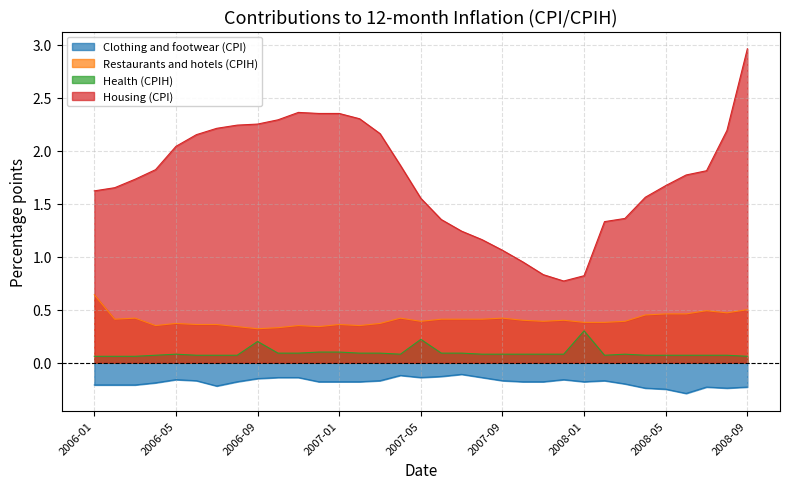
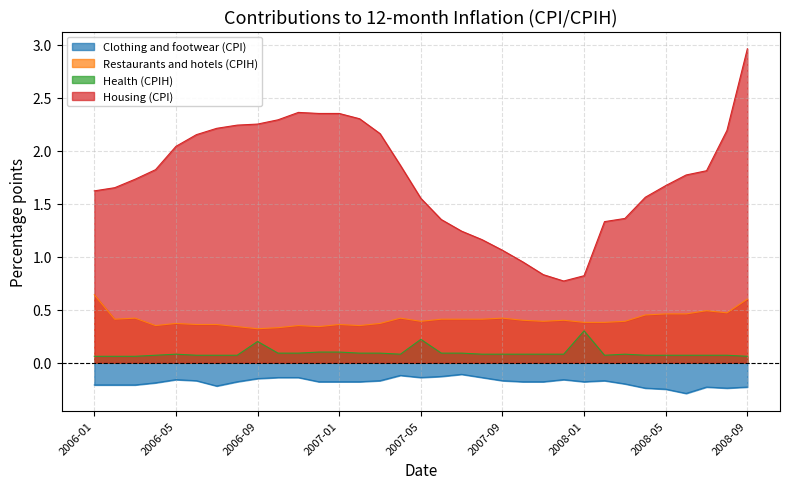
  {
    "Restaurants and hotels (CPIH)": {
      "2006-01": 0.64,
      "2006-05": 0.37,
      "2006-09": 0.3,
      "2007-01": 0.36,
      "2007-05": 0.4,
      "2007-09": 0.4,
      "2008-01": 0.4,
      "2008-05": 0.46,
-     "2008-09": 0.5
+     "2008-09": 0.6
    },
    "Health (CPIH)": {
      "2006-01": 0.06,
      "2006-05": 0.1,
      "2006-09": 0.2,
      "2007-01": 0.1,
      "2007-05": 0.2,
      "2007-09": 0.1,
      "2008-01": 0.3,
      "2008-05": 0.07,
      "2008-09": 0.06
    },
    "Housing (CPI)": {
      "2006-01": 1.6,
      "2006-05": 2.04,
      "2006-09": 2.25,
      "2007-01": 2.35,
      "2007-05": 1.55,
      "2007-09": 1.06,
      "2008-01": 0.8,
      "2008-05": 1.67,
      "2008-09": 2.96
    }
  }
